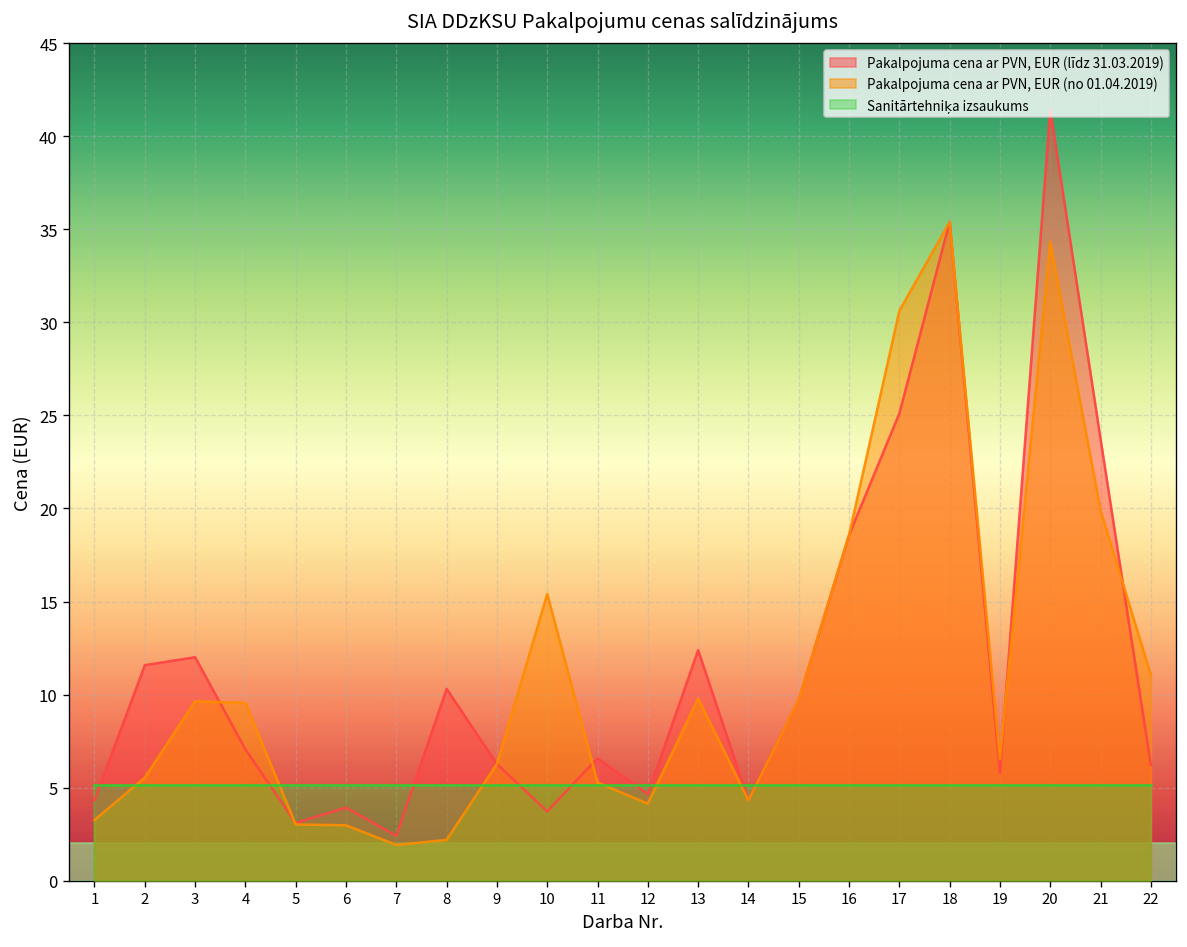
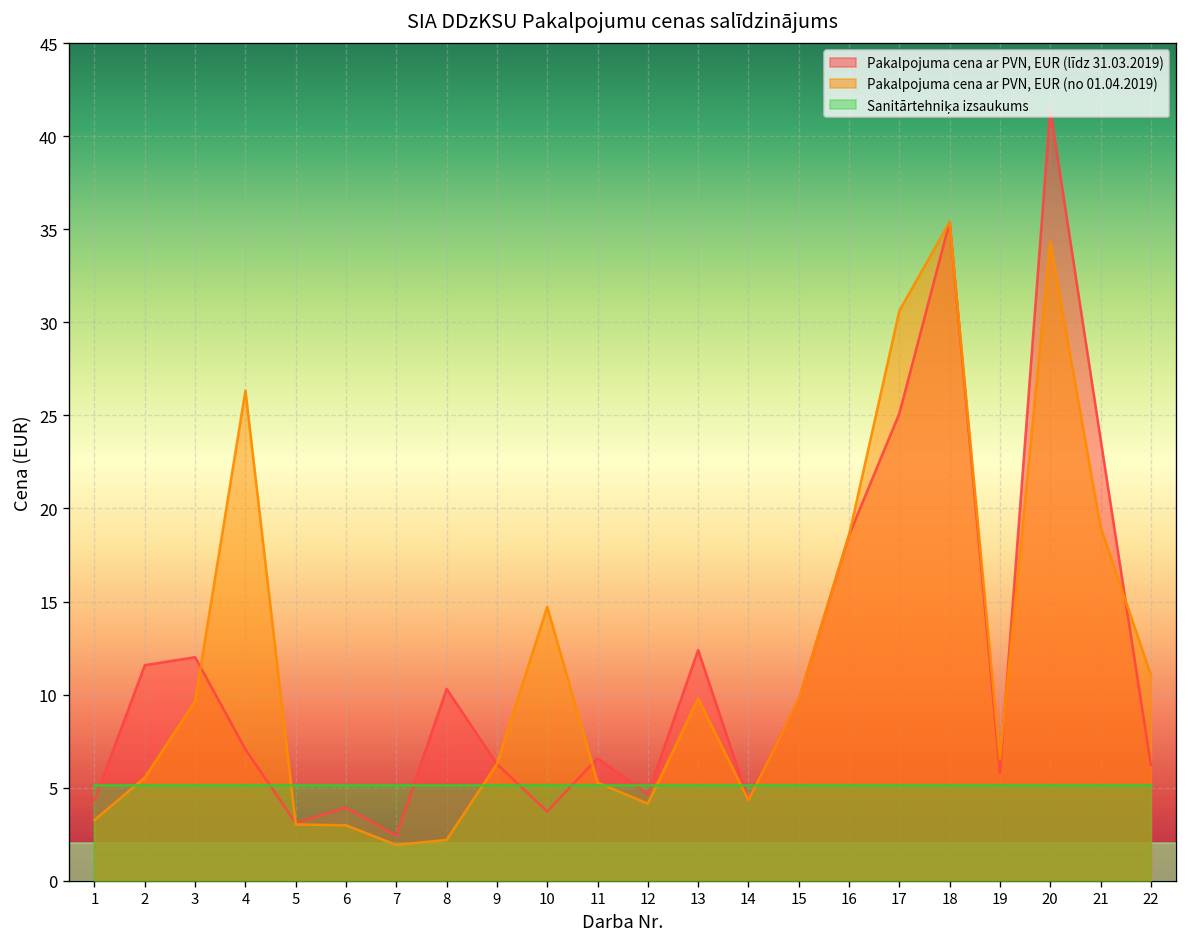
  {
    "Pakalpojuma cena ar PVN, EUR (līdz 31.03.2019)": {
      "1": 4.3,
      "2": 11.6,
      "3": 12.0,
      "4": 7.1,
      "6": 3.9,
      "7": 2.4,
      "8": 10.3,
      "10": 3.7,
      "11": 6.6,
      "12": 4.7,
      "13": 12.4,
      "17": 25.1,
      "19": 5.8,
      "21": 23.7,
      "22": 6.2
    },
    "Pakalpojuma cena ar PVN, EUR (no 01.04.2019)": {
      "1": 3.3,
      "2": 5.5,
      "3": 9.6,
-     "4": 9.5,
+     "4": 26.3,
      "6": 3.0,
      "8": 2.2,
-     "10": 15.4,
+     "10": 14.7,
      "12": 4.1,
      "13": 9.8,
      "17": 30.6,
      "19": 6.5,
      "20": 34.3,
-     "21": 19.9,
+     "21": 19.0,
      "22": 11.1
    },
    "Sanitārtehniķa izsaukums": {
      "1": 5.1,
      "2": 5.1,
      "3": 5.1,
      "4": 5.1,
      "5": 5.1,
      "6": 5.1,
      "7": 5.1,
      "8": 5.1,
      "9": 5.1,
      "10": 5.1,
      "12": 5.1,
      "13": 5.1,
      "14": 5.1,
      "15": 5.1,
      "16": 5.1,
      "17": 5.1,
      "18": 5.1,
      "19": 5.1,
      "20": 5.1,
      "21": 5.1,
      "22": 5.1
    }
  }
